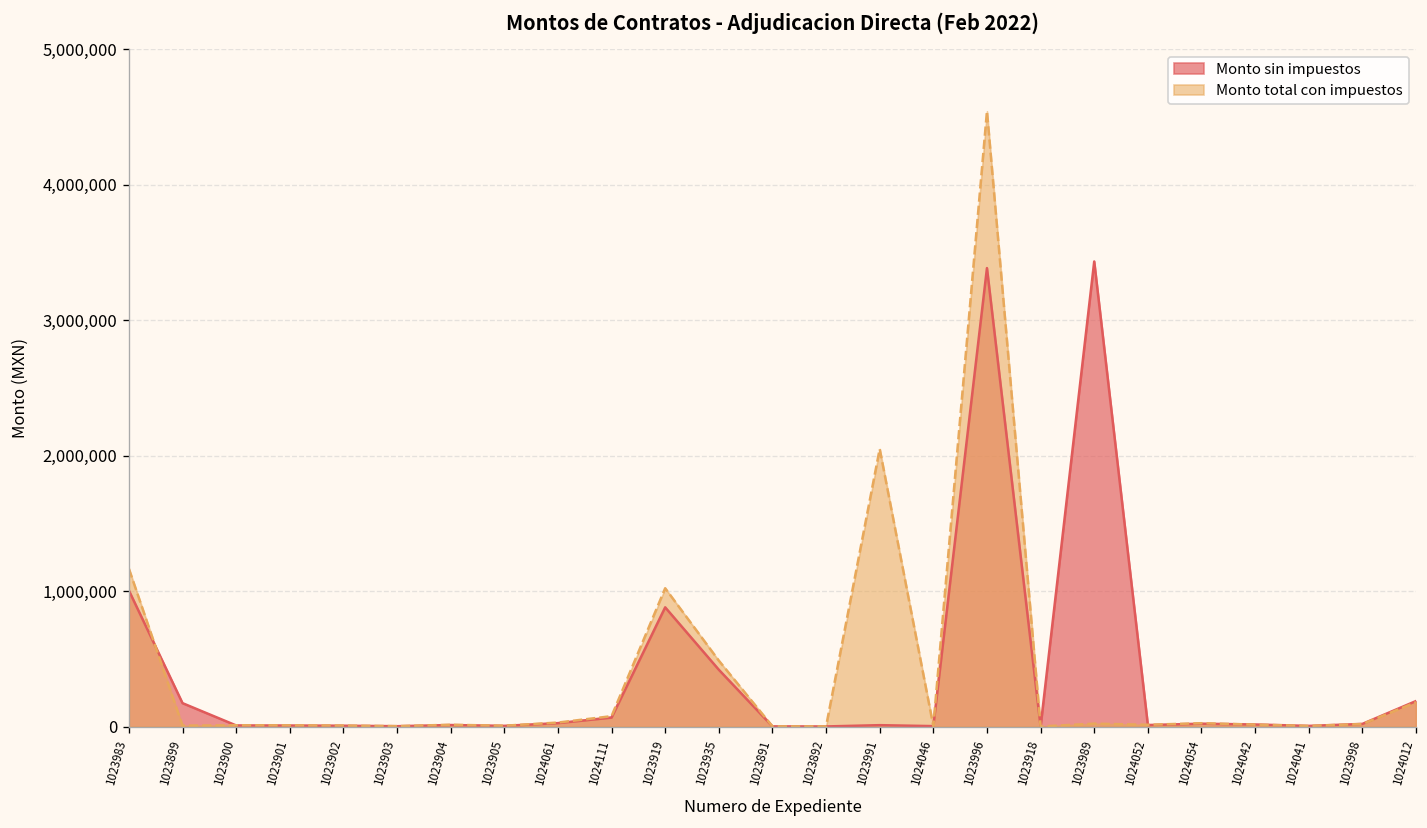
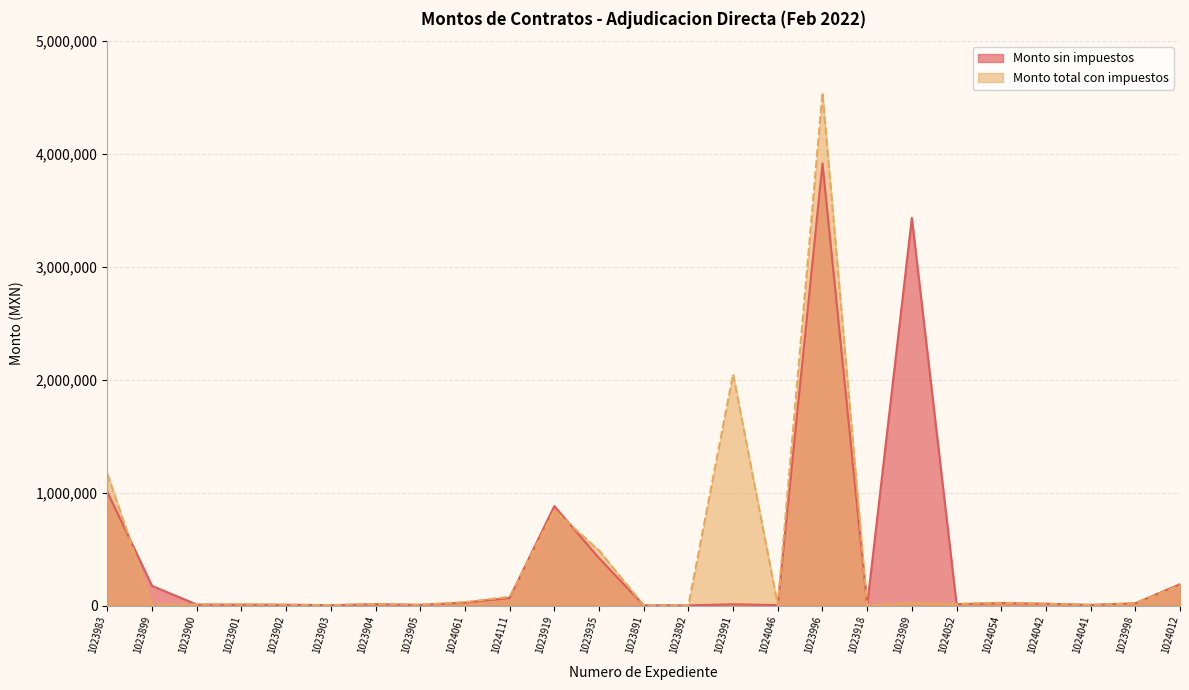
  {
    "Monto sin impuestos": {
      "1023983": "1,010,000",
      "1023899": "170,000",
      "1023919": "880,000",
      "1023935": "420,000",
      "1023991": "10,000",
-     "1023996": "3,390,000",
+     "1023996": "3,920,000",
      "1023989": "3,430,000"
    },
    "Monto total con impuestos": {
      "1023983": "1,170,000",
      "1023899": "10,000",
-     "1023919": "1,020,000",
+     "1023919": "840,000",
      "1023935": "490,000",
      "1023991": "2,050,000",
      "1023996": "4,540,000",
      "1023989": "20,000"
    }
  }
